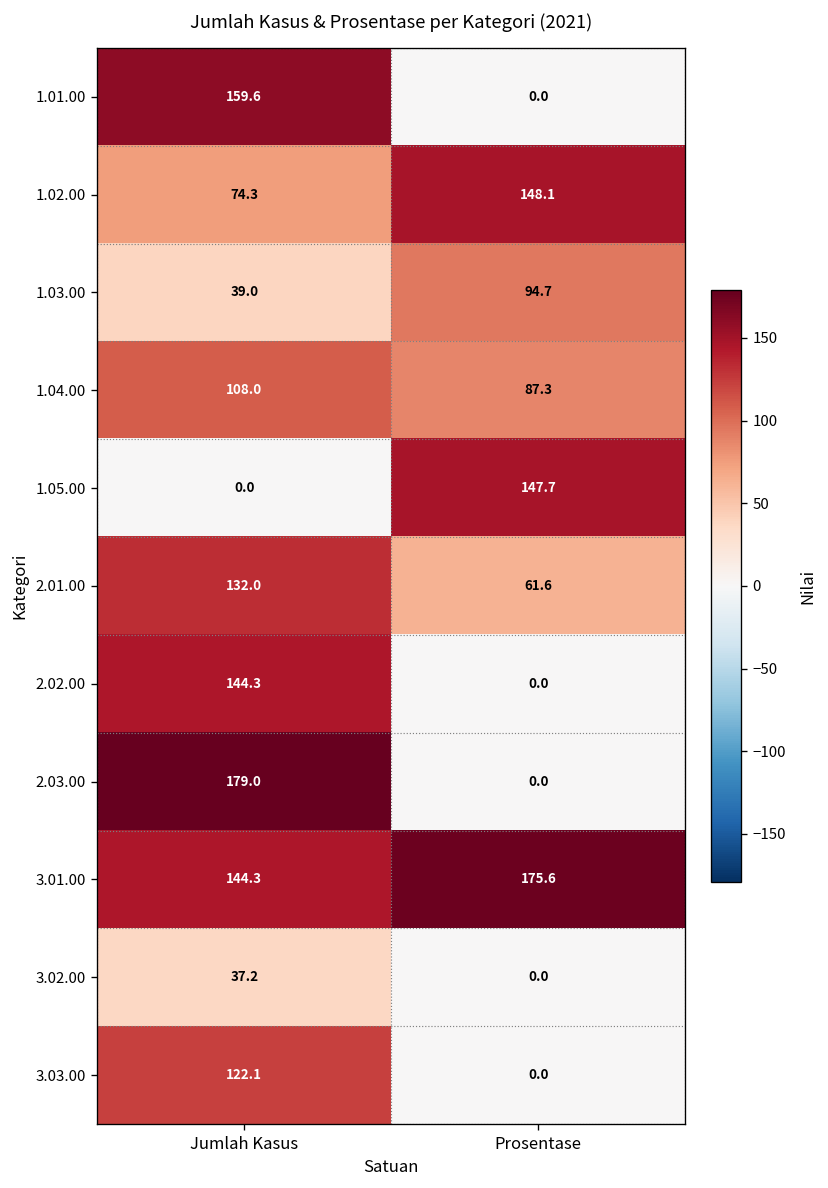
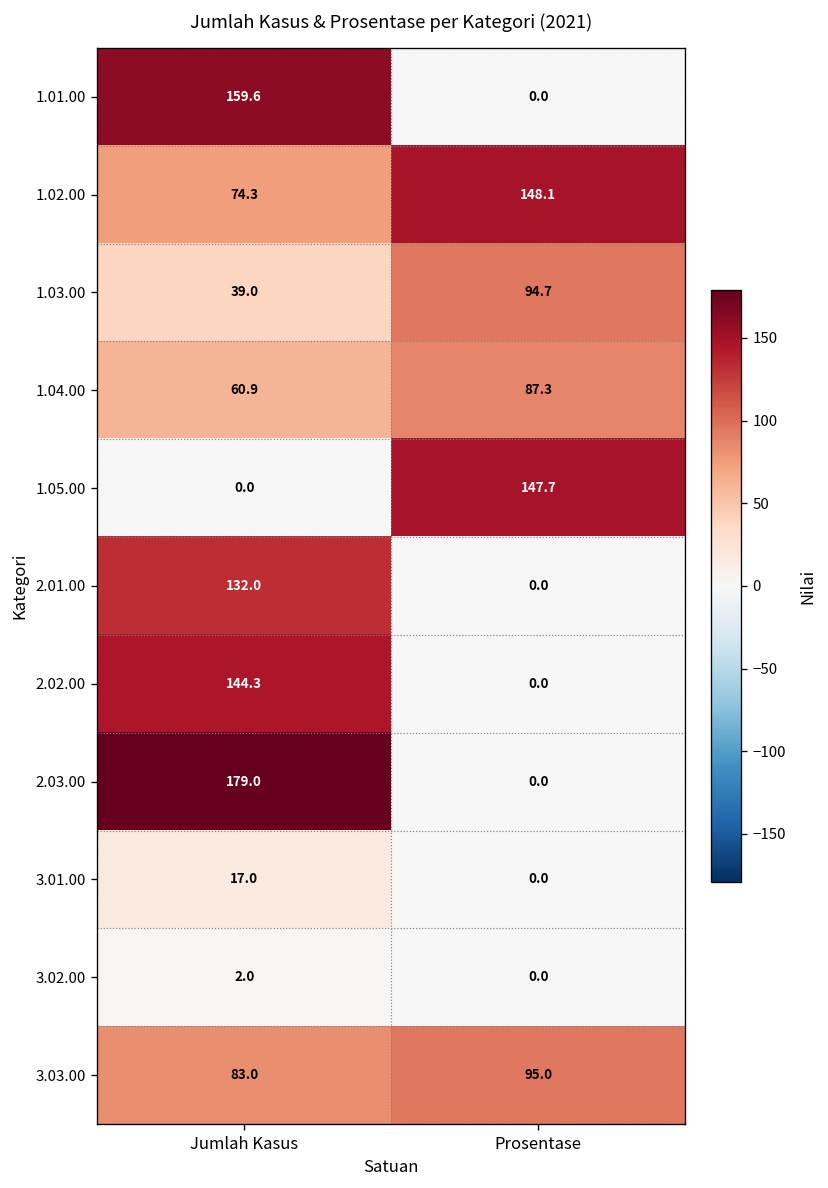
  {
    "1.01.00": {
      "Jumlah Kasus": 159.6,
      "Prosentase": 0.0
    },
    "1.02.00": {
      "Jumlah Kasus": 74.3,
      "Prosentase": 148.1
    },
    "1.03.00": {
      "Jumlah Kasus": 39.0,
      "Prosentase": 94.7
    },
    "1.04.00": {
-     "Jumlah Kasus": 108.0,
+     "Jumlah Kasus": 60.9,
      "Prosentase": 87.3
    },
    "1.05.00": {
      "Jumlah Kasus": 0.0,
      "Prosentase": 147.7
    },
    "2.01.00": {
      "Jumlah Kasus": 132.0,
-     "Prosentase": 61.6
+     "Prosentase": 0.0
    },
    "2.02.00": {
      "Jumlah Kasus": 144.3,
      "Prosentase": 0.0
    },
    "2.03.00": {
      "Jumlah Kasus": 179.0,
      "Prosentase": 0.0
    },
    "3.01.00": {
-     "Jumlah Kasus": 144.3,
-     "Prosentase": 175.6
+     "Jumlah Kasus": 17.0,
+     "Prosentase": 0.0
    },
    "3.02.00": {
-     "Jumlah Kasus": 37.2,
+     "Jumlah Kasus": 2.0,
      "Prosentase": 0.0
    },
    "3.03.00": {
-     "Jumlah Kasus": 122.1,
-     "Prosentase": 0.0
+     "Jumlah Kasus": 83.0,
+     "Prosentase": 95.0
    }
  }
